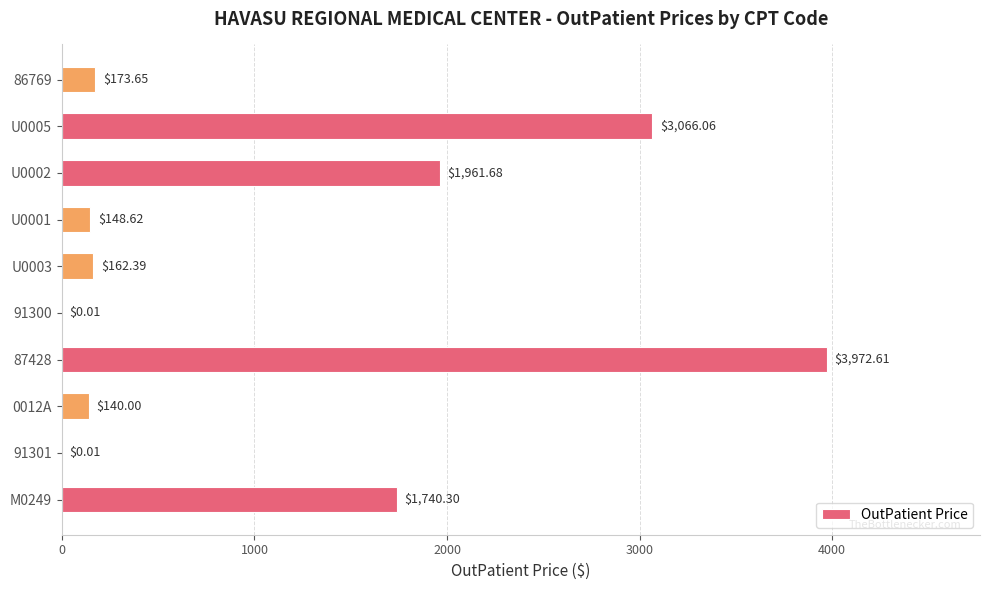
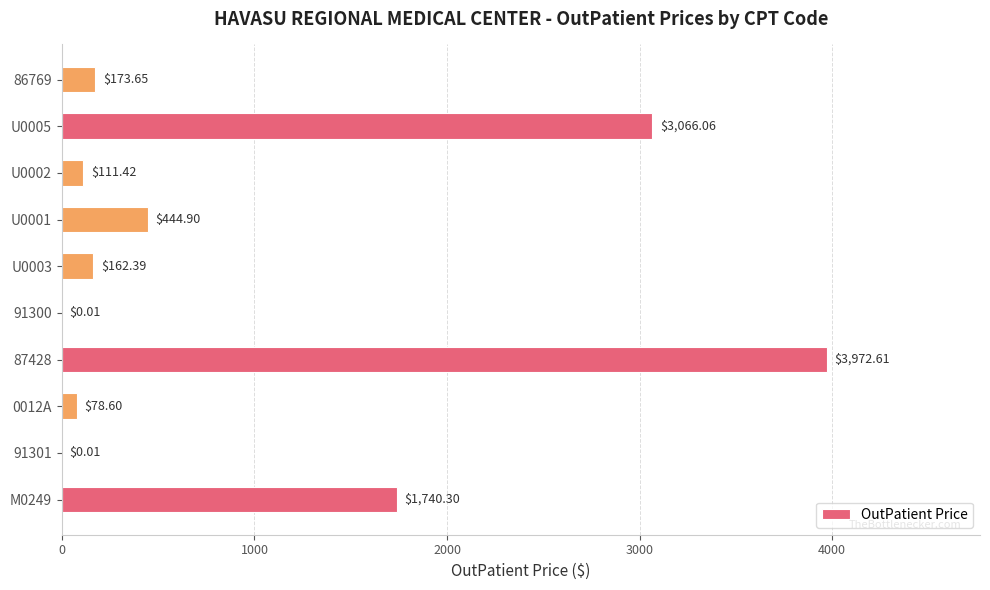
  {
    "86769": "$173.65",
    "U0005": "$3,066.06",
-   "U0002": "$1,961.68",
-   "U0001": "$148.62",
+   "U0002": "$111.42",
+   "U0001": "$444.90",
    "U0003": "$162.39",
    "91300": "$0.01",
    "87428": "$3,972.61",
-   "0012A": "$140.00",
+   "0012A": "$78.60",
    "91301": "$0.01",
    "M0249": "$1,740.30"
  }
